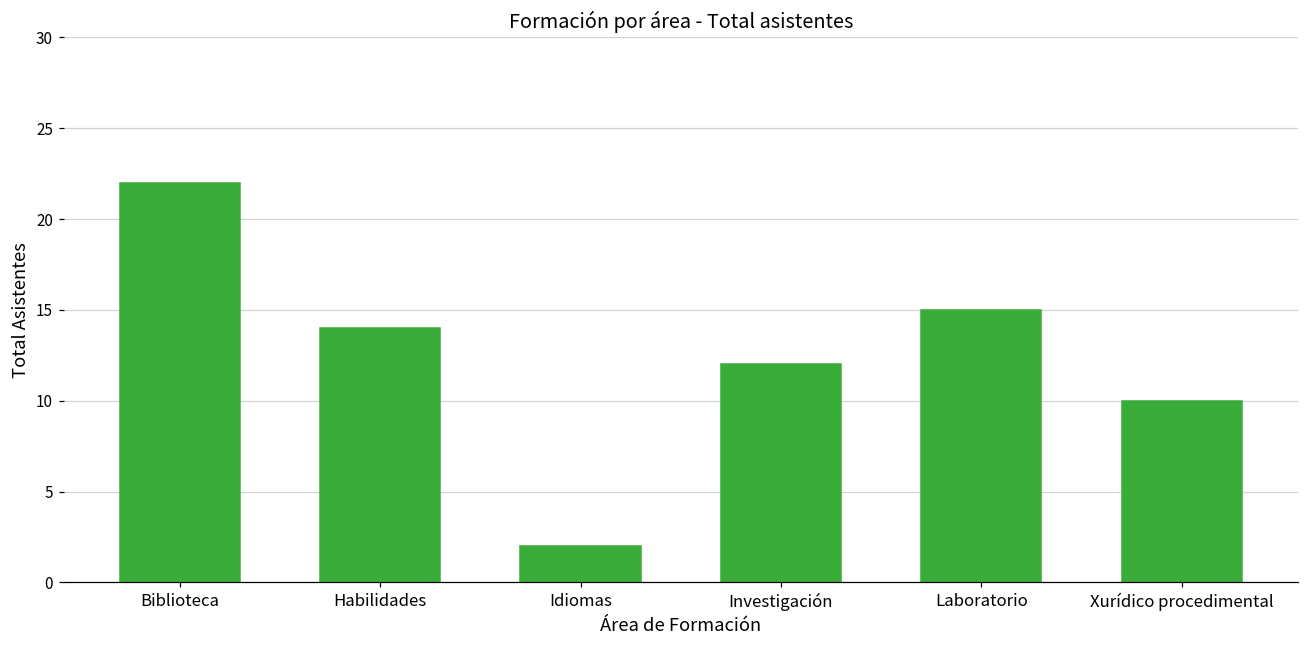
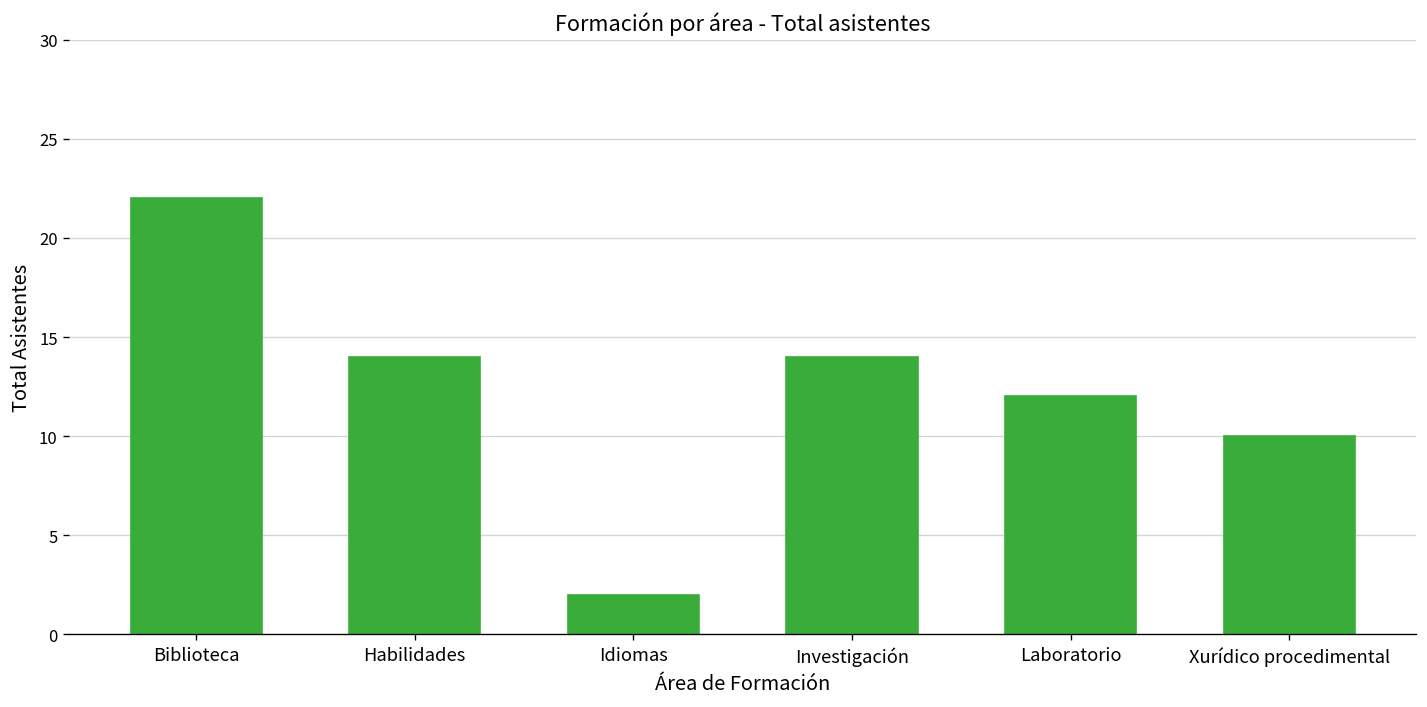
  {
    "Biblioteca": 22,
    "Habilidades": 14,
    "Idiomas": 2,
-   "Investigación": 12,
-   "Laboratorio": 15,
+   "Investigación": 14,
+   "Laboratorio": 12,
    "Xurídico procedimental": 10
  }
